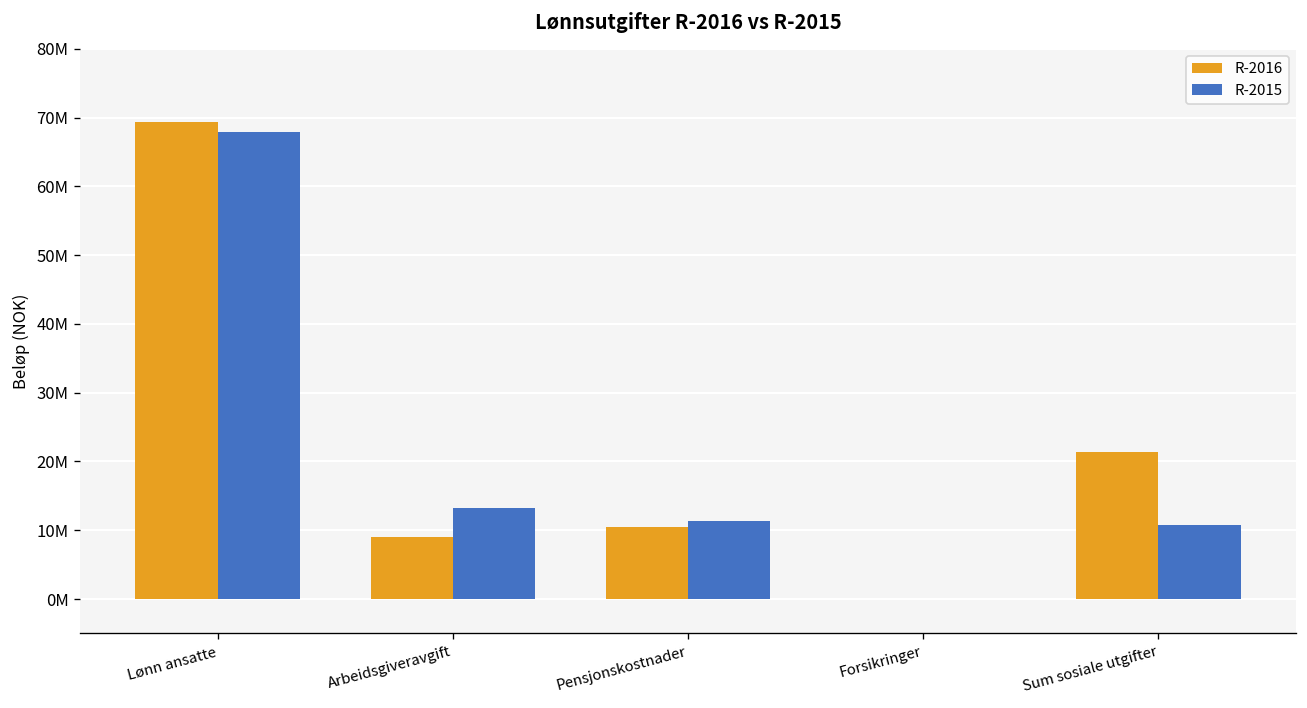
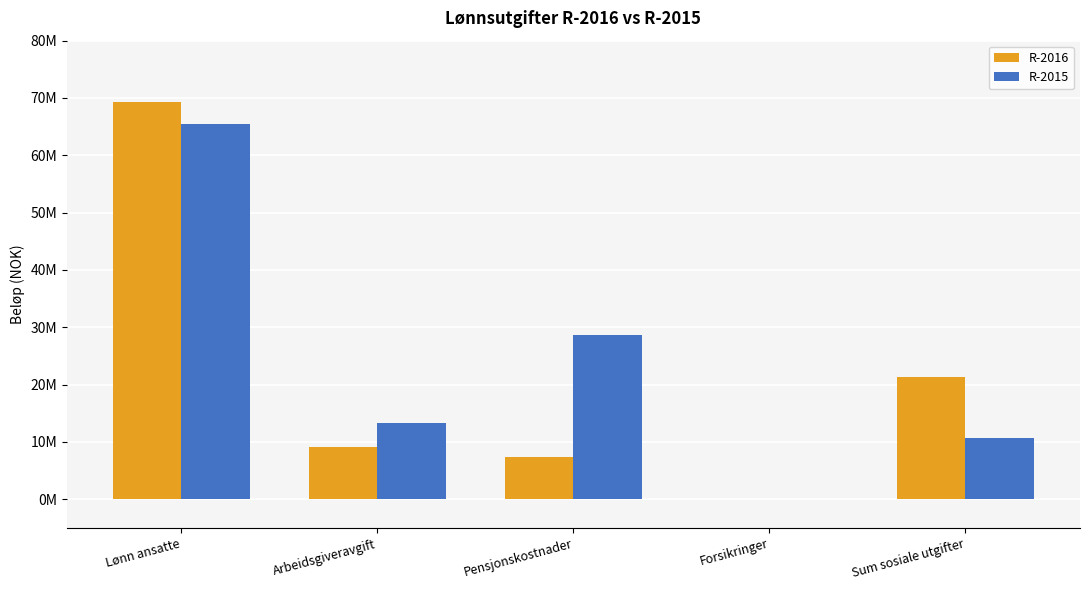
  {
    "R-2016": {
      "Lønn ansatte": 69000000,
      "Arbeidsgiveravgift": 9000000,
-     "Pensjonskostnader": 10000000,
+     "Pensjonskostnader": 7000000,
      "Sum sosiale utgifter": 21000000
    },
    "R-2015": {
-     "Lønn ansatte": 68000000,
+     "Lønn ansatte": 65000000,
      "Arbeidsgiveravgift": 13000000,
-     "Pensjonskostnader": 11000000,
+     "Pensjonskostnader": 29000000,
      "Sum sosiale utgifter": 11000000
    }
  }
